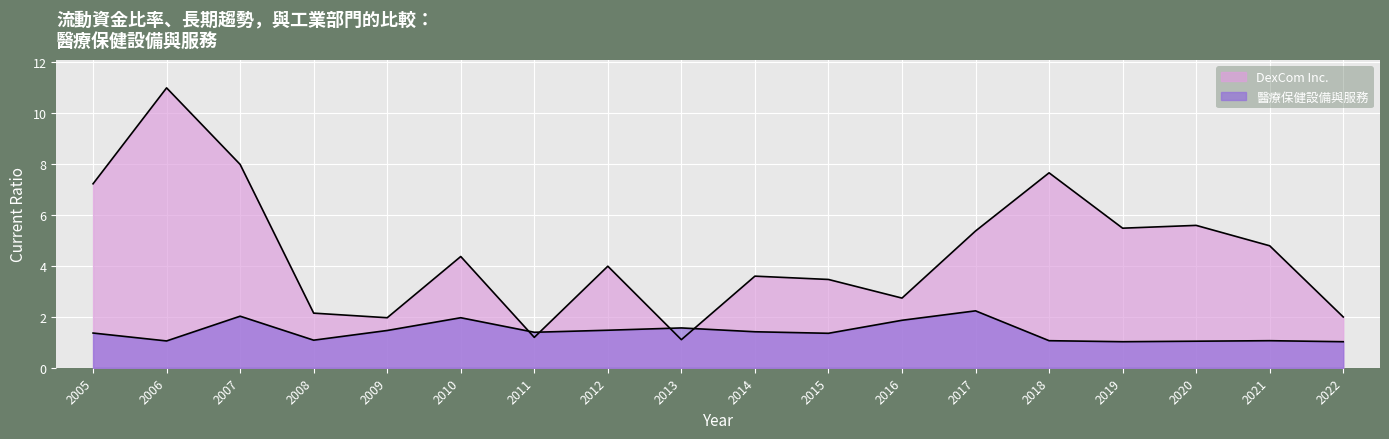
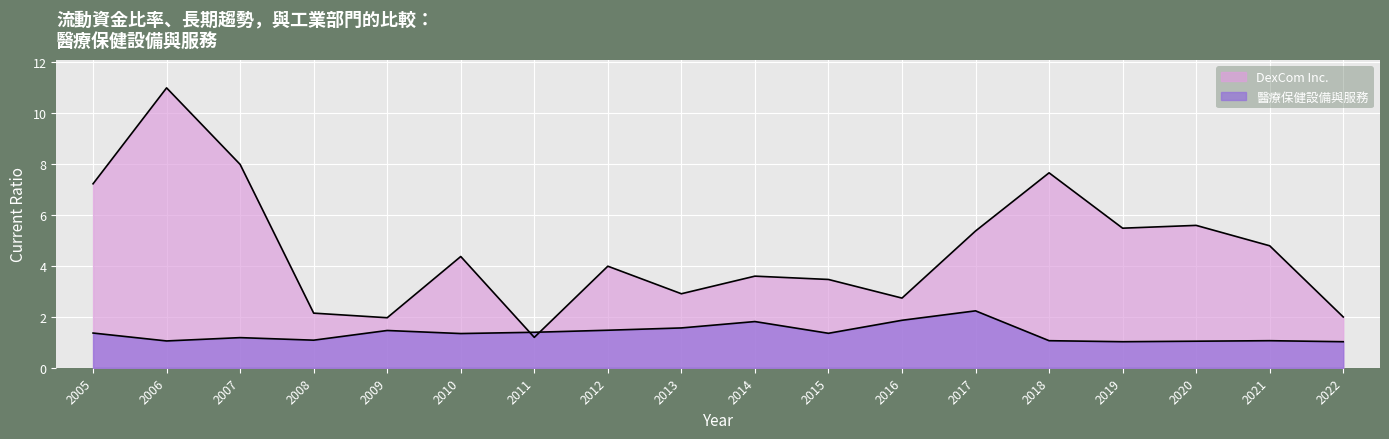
  {
    "DexCom Inc.": {
      "2005": 7.2,
      "2006": 11.0,
      "2007": 8.0,
      "2008": 2.1,
      "2009": 2.0,
      "2010": 4.4,
      "2011": 1.2,
      "2012": 4.0,
-     "2013": 1.1,
+     "2013": 2.9,
      "2014": 3.6,
      "2015": 3.5,
      "2016": 2.7,
      "2017": 5.4,
      "2018": 7.6,
      "2019": 5.5,
      "2020": 5.6,
      "2021": 4.8,
      "2022": 2.0
    },
    "醫療保健設備與服務": {
      "2005": 1.4,
      "2006": 1.1,
-     "2007": 2.0,
+     "2007": 1.2,
      "2008": 1.1,
      "2009": 1.5,
-     "2010": 2.0,
+     "2010": 1.3,
      "2011": 1.4,
      "2012": 1.5,
      "2013": 1.6,
-     "2014": 1.4,
+     "2014": 1.8,
      "2015": 1.4,
      "2016": 1.9,
      "2017": 2.2,
      "2018": 1.1,
      "2019": 1.0,
      "2020": 1.0,
      "2021": 1.1,
      "2022": 1.0
    }
  }
